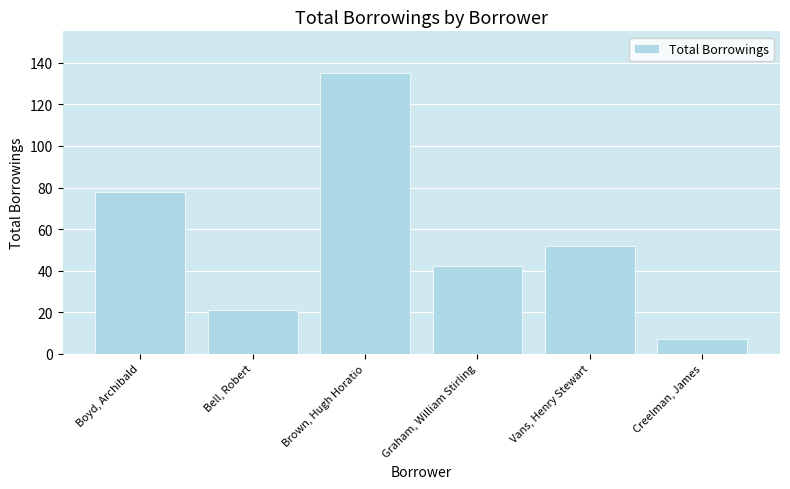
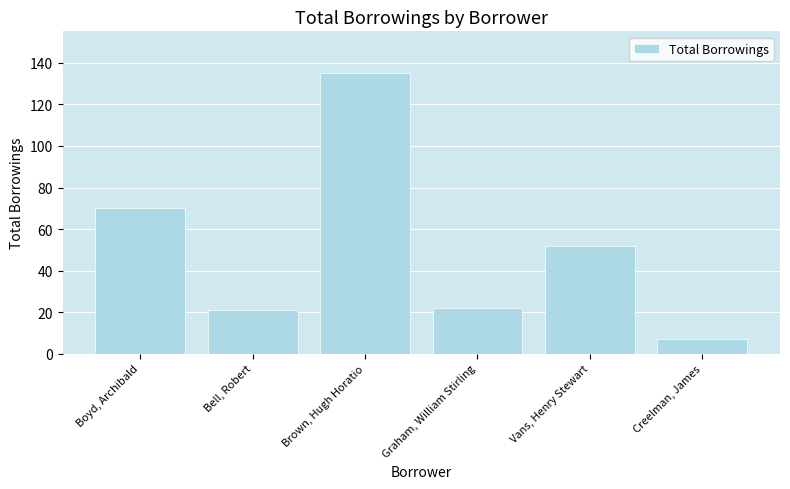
  {
-   "Boyd, Archibald": 78,
+   "Boyd, Archibald": 70,
    "Bell, Robert": 21,
    "Brown, Hugh Horatio": 135,
-   "Graham, William Stirling": 42,
+   "Graham, William Stirling": 22,
    "Vans, Henry Stewart": 52,
    "Creelman, James": 7
  }
